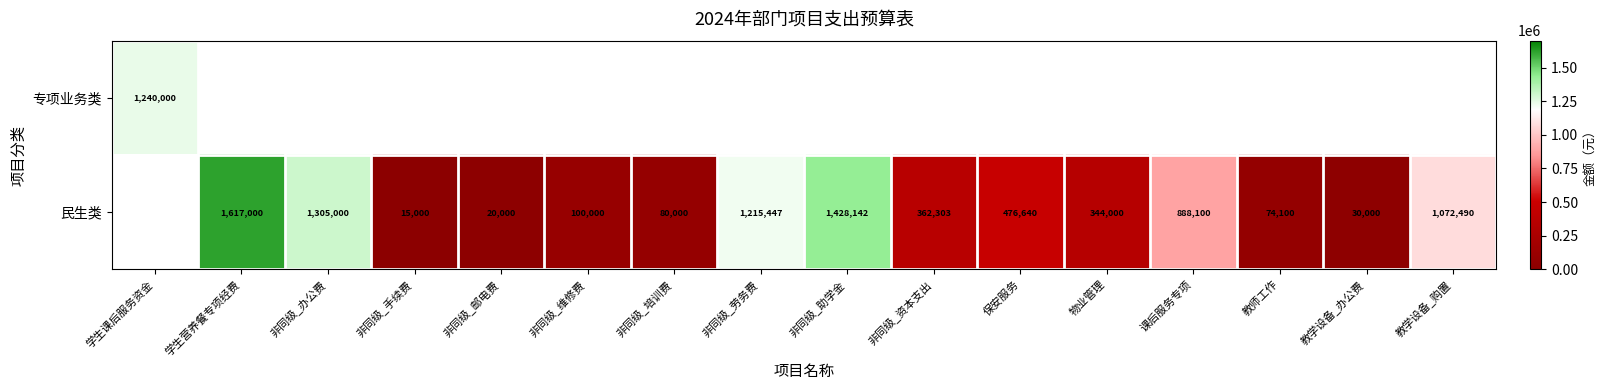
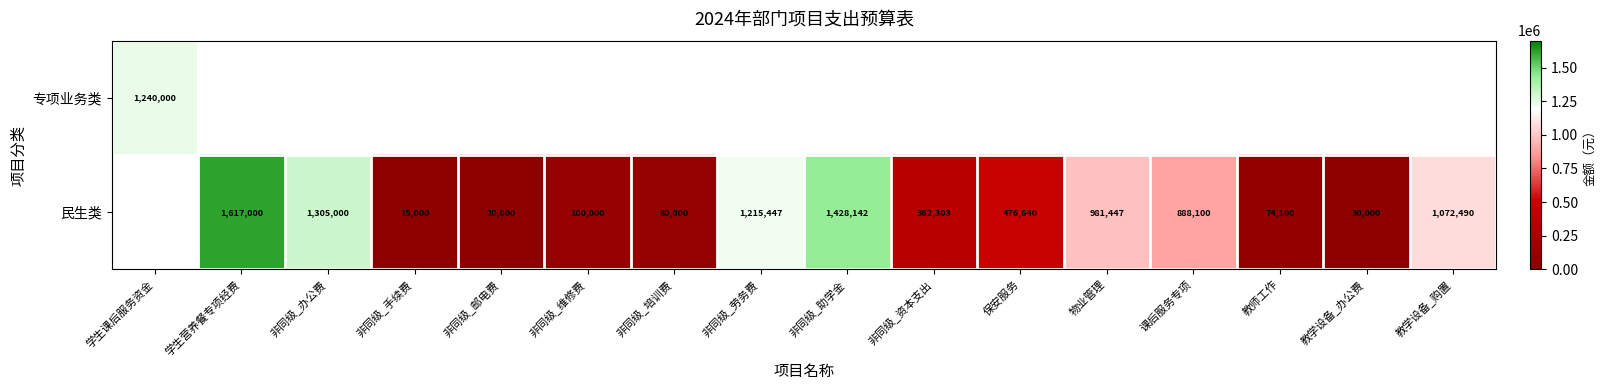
  {
    "专项业务类": {
      "学生课后服务资金": "1,240,000"
    },
    "民生类": {
      "学生营养餐专项经费": "1,617,000",
      "非同级_办公费": "1,305,000",
      "非同级_手续费": "15,000",
      "非同级_邮电费": "20,000",
      "非同级_维修费": "100,000",
      "非同级_培训费": "80,000",
      "非同级_劳务费": "1,215,447",
      "非同级_助学金": "1,428,142",
      "非同级_资本支出": "362,303",
      "保安服务": "476,640",
-     "物业管理": "344,000",
+     "物业管理": "981,447",
      "课后服务专项": "888,100",
      "教师工作": "74,100",
      "教学设备_办公费": "30,000",
      "教学设备_购置": "1,072,490"
    }
  }
